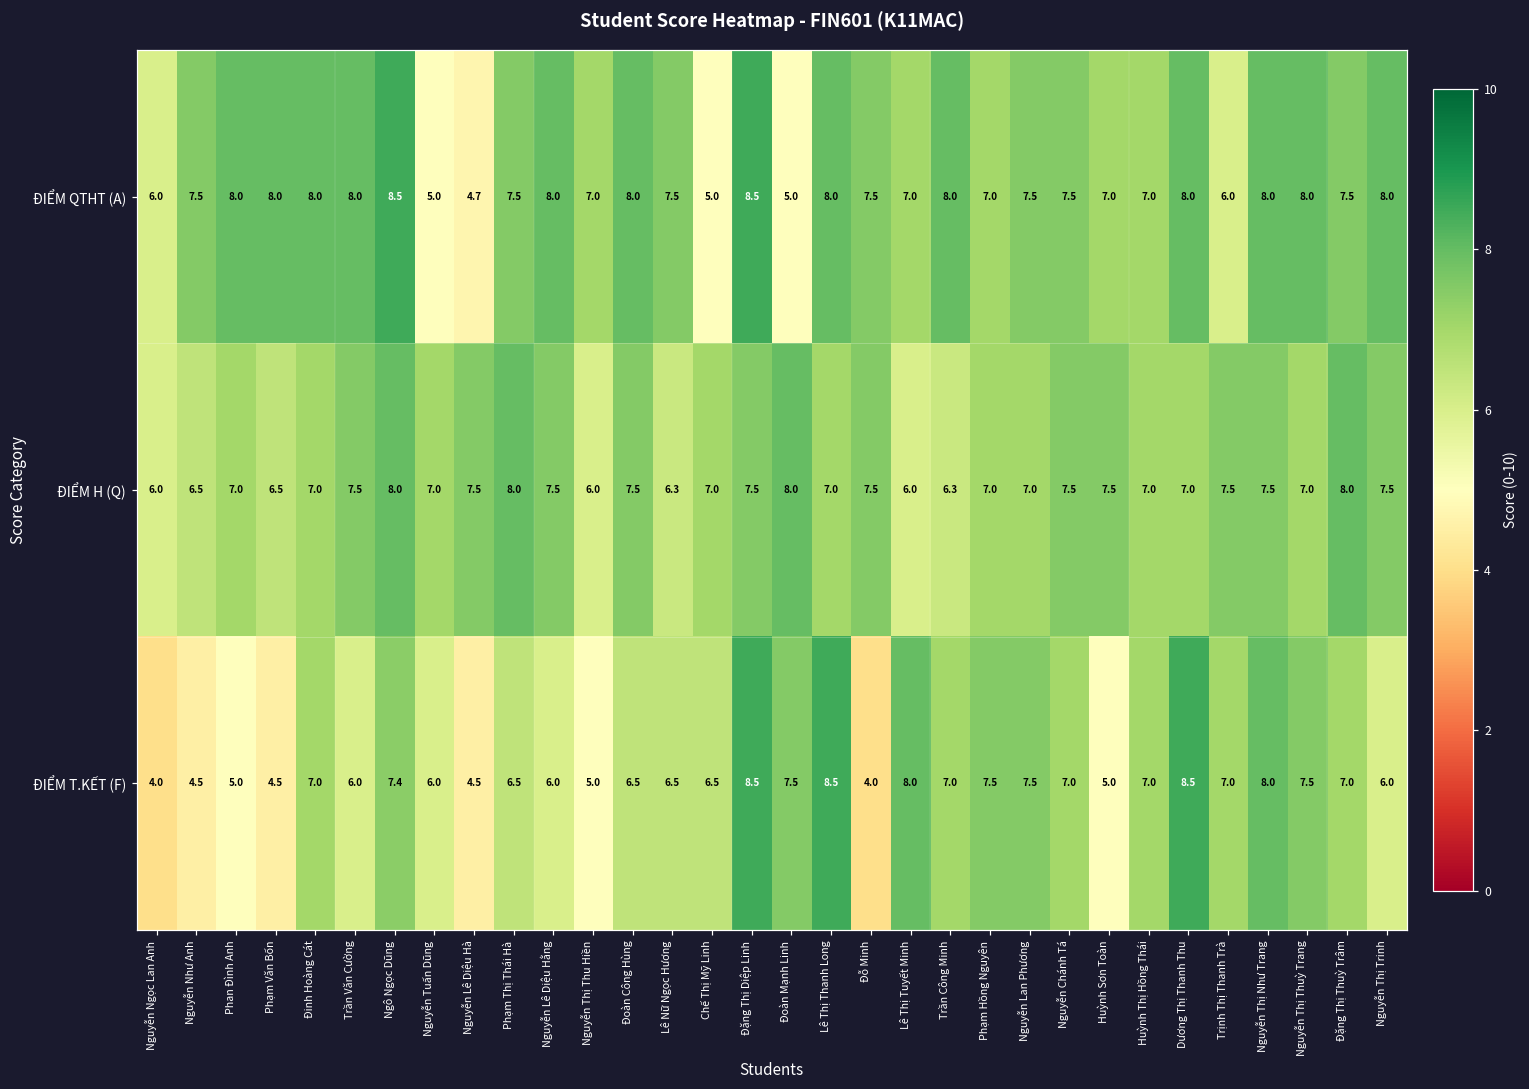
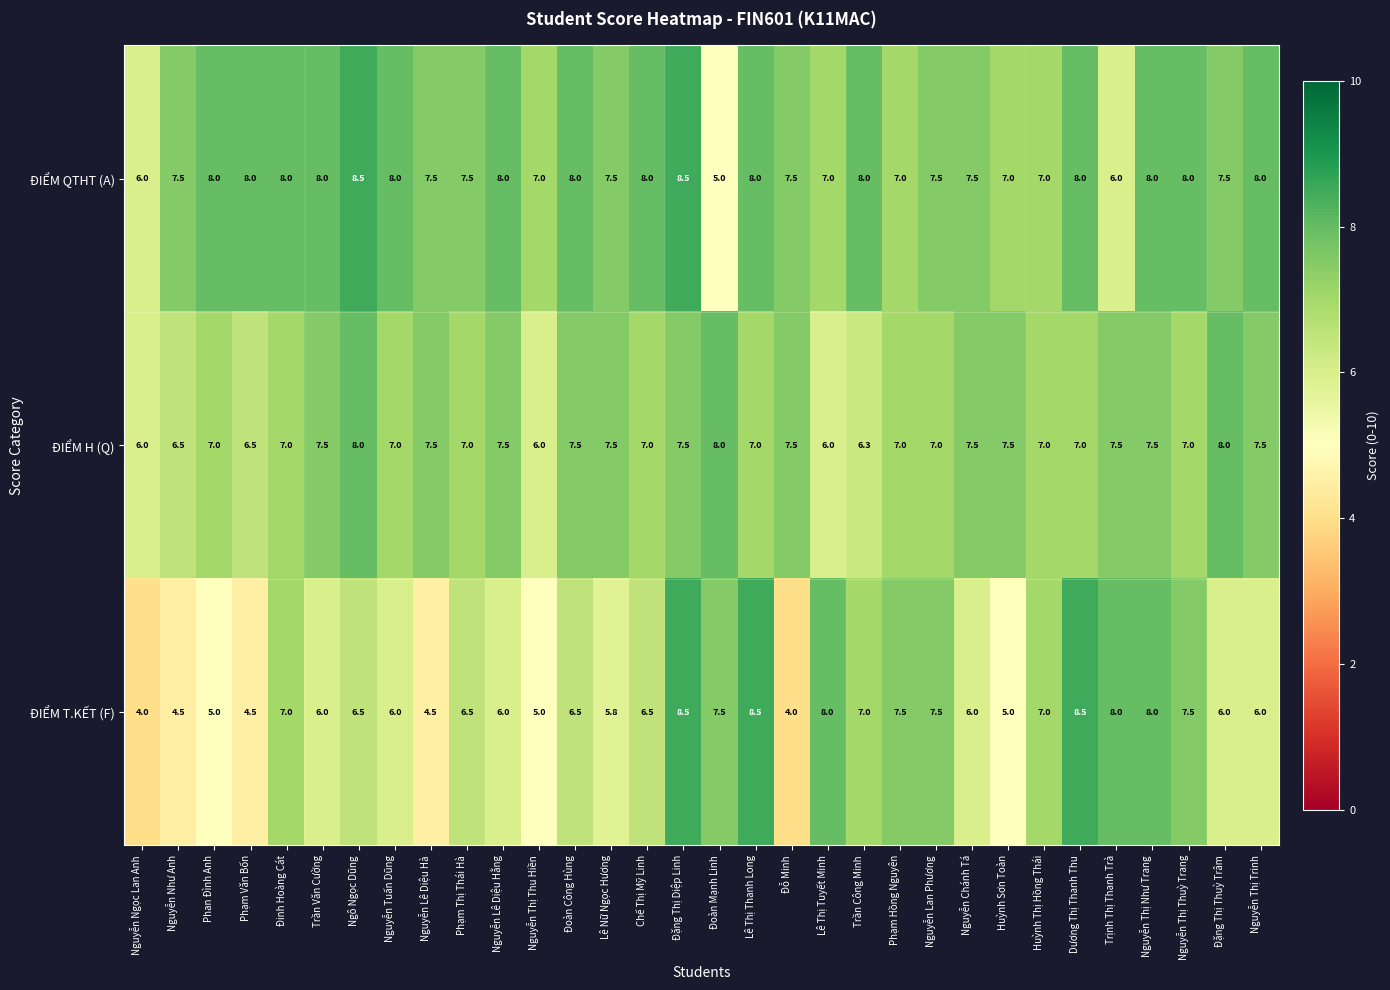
  {
    "ĐIỂM QTHT (A)": {
      "Nguyễn Ngọc Lan Anh": 6.0,
      "Nguyễn Như Anh": 7.5,
      "Phan Đình Anh": 8.0,
      "Phạm Văn Bốn": 8.0,
      "Đinh Hoàng Cát": 8.0,
      "Trần Văn Cường": 8.0,
      "Ngô Ngọc Dũng": 8.5,
-     "Nguyễn Tuấn Dũng": 5.0,
-     "Nguyễn Lê Diệu Hà": 4.7,
+     "Nguyễn Tuấn Dũng": 8.0,
+     "Nguyễn Lê Diệu Hà": 7.5,
      "Phạm Thị Thái Hà": 7.5,
      "Nguyễn Lê Diệu Hằng": 8.0,
      "Nguyễn Thị Thu Hiền": 7.0,
      "Đoàn Công Hùng": 8.0,
      "Lê Nữ Ngọc Hương": 7.5,
-     "Chế Thị Mỹ Linh": 5.0,
+     "Chế Thị Mỹ Linh": 8.0,
      "Đặng Thị Diệp Linh": 8.5,
      "Đoàn Mạnh Linh": 5.0,
      "Lê Thị Thanh Long": 8.0,
      "Đỗ Minh": 7.5,
      "Lê Thị Tuyết Minh": 7.0,
      "Trần Công Minh": 8.0,
      "Phạm Hồng Nguyên": 7.0,
      "Nguyễn Lan Phương": 7.5,
      "Nguyễn Chánh Tá": 7.5,
      "Huỳnh Sơn Toàn": 7.0,
      "Huỳnh Thị Hồng Thái": 7.0,
      "Dương Thị Thanh Thu": 8.0,
      "Trịnh Thị Thanh Trà": 6.0,
      "Nguyễn Thị Như Trang": 8.0,
      "Nguyễn Thị Thuỳ Trang": 8.0,
      "Đặng Thị Thuỳ Trâm": 7.5,
      "Nguyễn Thị Trinh": 8.0
    },
    "ĐIỂM H (Q)": {
      "Nguyễn Ngọc Lan Anh": 6.0,
      "Nguyễn Như Anh": 6.5,
      "Phan Đình Anh": 7.0,
      "Phạm Văn Bốn": 6.5,
      "Đinh Hoàng Cát": 7.0,
      "Trần Văn Cường": 7.5,
      "Ngô Ngọc Dũng": 8.0,
      "Nguyễn Tuấn Dũng": 7.0,
      "Nguyễn Lê Diệu Hà": 7.5,
-     "Phạm Thị Thái Hà": 8.0,
+     "Phạm Thị Thái Hà": 7.0,
      "Nguyễn Lê Diệu Hằng": 7.5,
      "Nguyễn Thị Thu Hiền": 6.0,
      "Đoàn Công Hùng": 7.5,
-     "Lê Nữ Ngọc Hương": 6.3,
+     "Lê Nữ Ngọc Hương": 7.5,
      "Chế Thị Mỹ Linh": 7.0,
      "Đặng Thị Diệp Linh": 7.5,
      "Đoàn Mạnh Linh": 8.0,
      "Lê Thị Thanh Long": 7.0,
      "Đỗ Minh": 7.5,
      "Lê Thị Tuyết Minh": 6.0,
      "Trần Công Minh": 6.3,
      "Phạm Hồng Nguyên": 7.0,
      "Nguyễn Lan Phương": 7.0,
      "Nguyễn Chánh Tá": 7.5,
      "Huỳnh Sơn Toàn": 7.5,
      "Huỳnh Thị Hồng Thái": 7.0,
      "Dương Thị Thanh Thu": 7.0,
      "Trịnh Thị Thanh Trà": 7.5,
      "Nguyễn Thị Như Trang": 7.5,
      "Nguyễn Thị Thuỳ Trang": 7.0,
      "Đặng Thị Thuỳ Trâm": 8.0,
      "Nguyễn Thị Trinh": 7.5
    },
    "ĐIỂM T.KẾT (F)": {
      "Nguyễn Ngọc Lan Anh": 4.0,
      "Nguyễn Như Anh": 4.5,
      "Phan Đình Anh": 5.0,
      "Phạm Văn Bốn": 4.5,
      "Đinh Hoàng Cát": 7.0,
      "Trần Văn Cường": 6.0,
-     "Ngô Ngọc Dũng": 7.4,
+     "Ngô Ngọc Dũng": 6.5,
      "Nguyễn Tuấn Dũng": 6.0,
      "Nguyễn Lê Diệu Hà": 4.5,
      "Phạm Thị Thái Hà": 6.5,
      "Nguyễn Lê Diệu Hằng": 6.0,
      "Nguyễn Thị Thu Hiền": 5.0,
      "Đoàn Công Hùng": 6.5,
-     "Lê Nữ Ngọc Hương": 6.5,
+     "Lê Nữ Ngọc Hương": 5.8,
      "Chế Thị Mỹ Linh": 6.5,
      "Đặng Thị Diệp Linh": 8.5,
      "Đoàn Mạnh Linh": 7.5,
      "Lê Thị Thanh Long": 8.5,
      "Đỗ Minh": 4.0,
      "Lê Thị Tuyết Minh": 8.0,
      "Trần Công Minh": 7.0,
      "Phạm Hồng Nguyên": 7.5,
      "Nguyễn Lan Phương": 7.5,
-     "Nguyễn Chánh Tá": 7.0,
+     "Nguyễn Chánh Tá": 6.0,
      "Huỳnh Sơn Toàn": 5.0,
      "Huỳnh Thị Hồng Thái": 7.0,
      "Dương Thị Thanh Thu": 8.5,
-     "Trịnh Thị Thanh Trà": 7.0,
+     "Trịnh Thị Thanh Trà": 8.0,
      "Nguyễn Thị Như Trang": 8.0,
      "Nguyễn Thị Thuỳ Trang": 7.5,
-     "Đặng Thị Thuỳ Trâm": 7.0,
+     "Đặng Thị Thuỳ Trâm": 6.0,
      "Nguyễn Thị Trinh": 6.0
    }
  }
